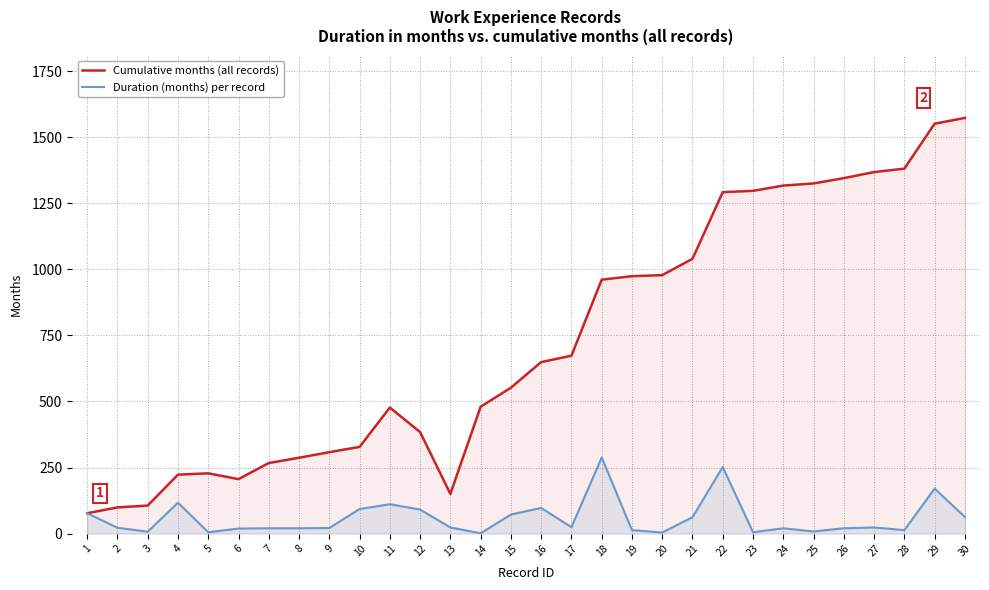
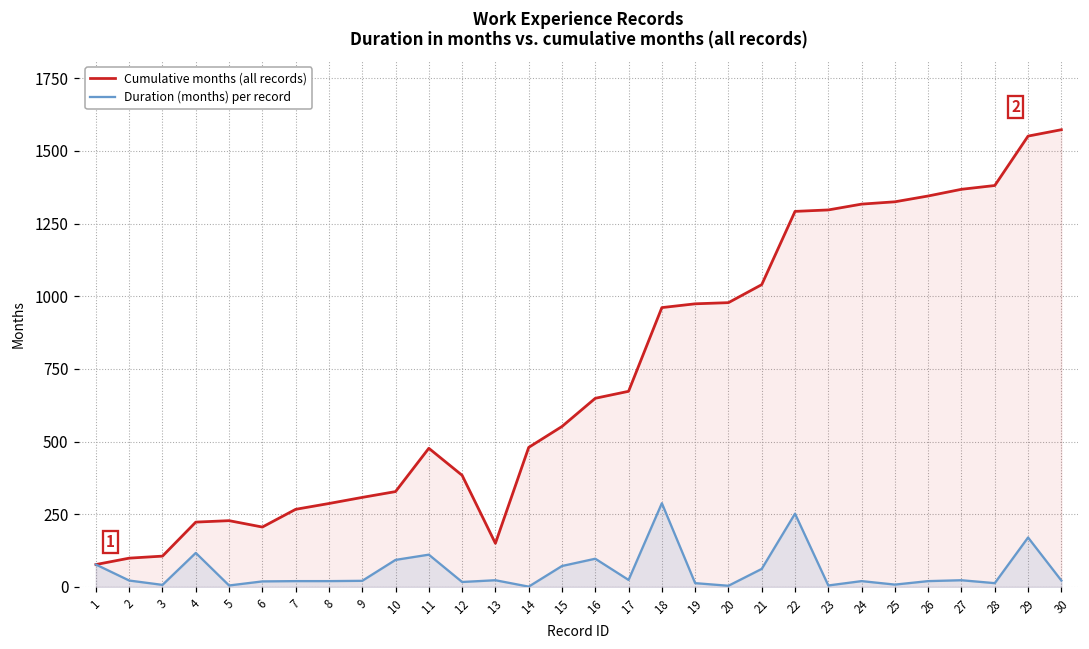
  {
    "Cumulative months (all records)": {
      "3": 110,
      "4": 220,
      "5": 230,
      "6": 210,
      "7": 270,
      "8": 290,
      "9": 310,
      "10": 330,
      "11": 480,
      "12": 380,
      "13": 150,
      "14": 480,
      "15": 550,
      "16": 650,
      "17": 670,
      "18": 960,
      "19": 970,
      "20": 980,
      "21": 1040,
      "22": 1290,
      "23": 1300,
      "24": 1320,
      "25": 1330,
      "26": 1350,
      "27": 1370,
      "28": 1380,
      "30": 1570
    },
    "Duration (months) per record": {
      "2": 20,
      "3": 10,
      "4": 120,
      "5": 10,
      "6": 20,
      "7": 20,
      "8": 20,
      "9": 20,
      "10": 90,
      "11": 110,
-     "12": 90,
+     "12": 20,
      "13": 20,
      "14": 0,
      "15": 70,
      "16": 100,
      "17": 20,
      "18": 290,
      "19": 10,
      "20": 0,
      "21": 60,
      "22": 250,
      "23": 10,
      "24": 20,
      "25": 10,
      "26": 20,
      "27": 20,
      "28": 10,
      "29": 170,
-     "30": 60
+     "30": 20
    }
  }
